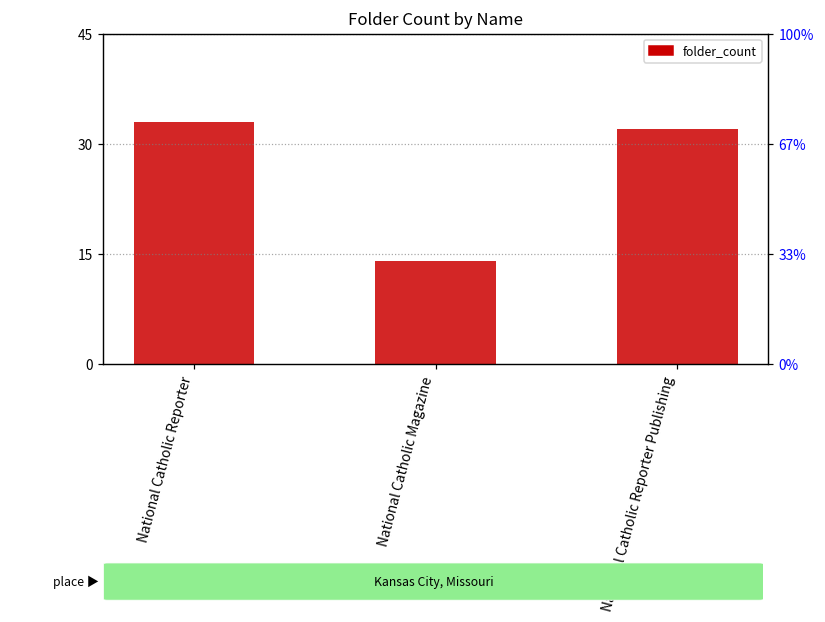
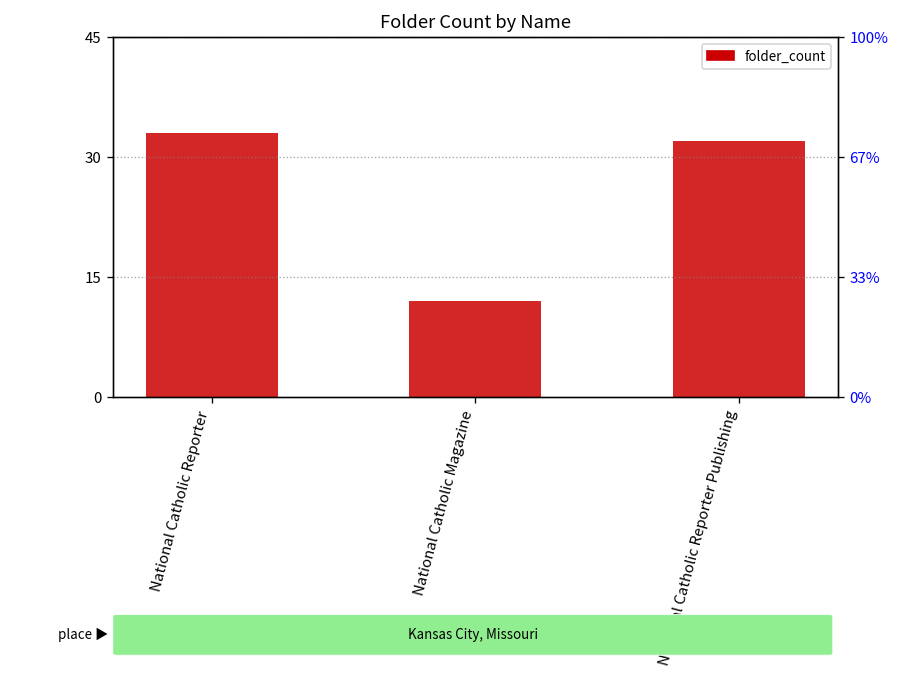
  {
    "National Catholic Reporter": 33,
-   "National Catholic Magazine": 14,
+   "National Catholic Magazine": 12,
    "National Catholic Reporter Publishing": 32
  }
